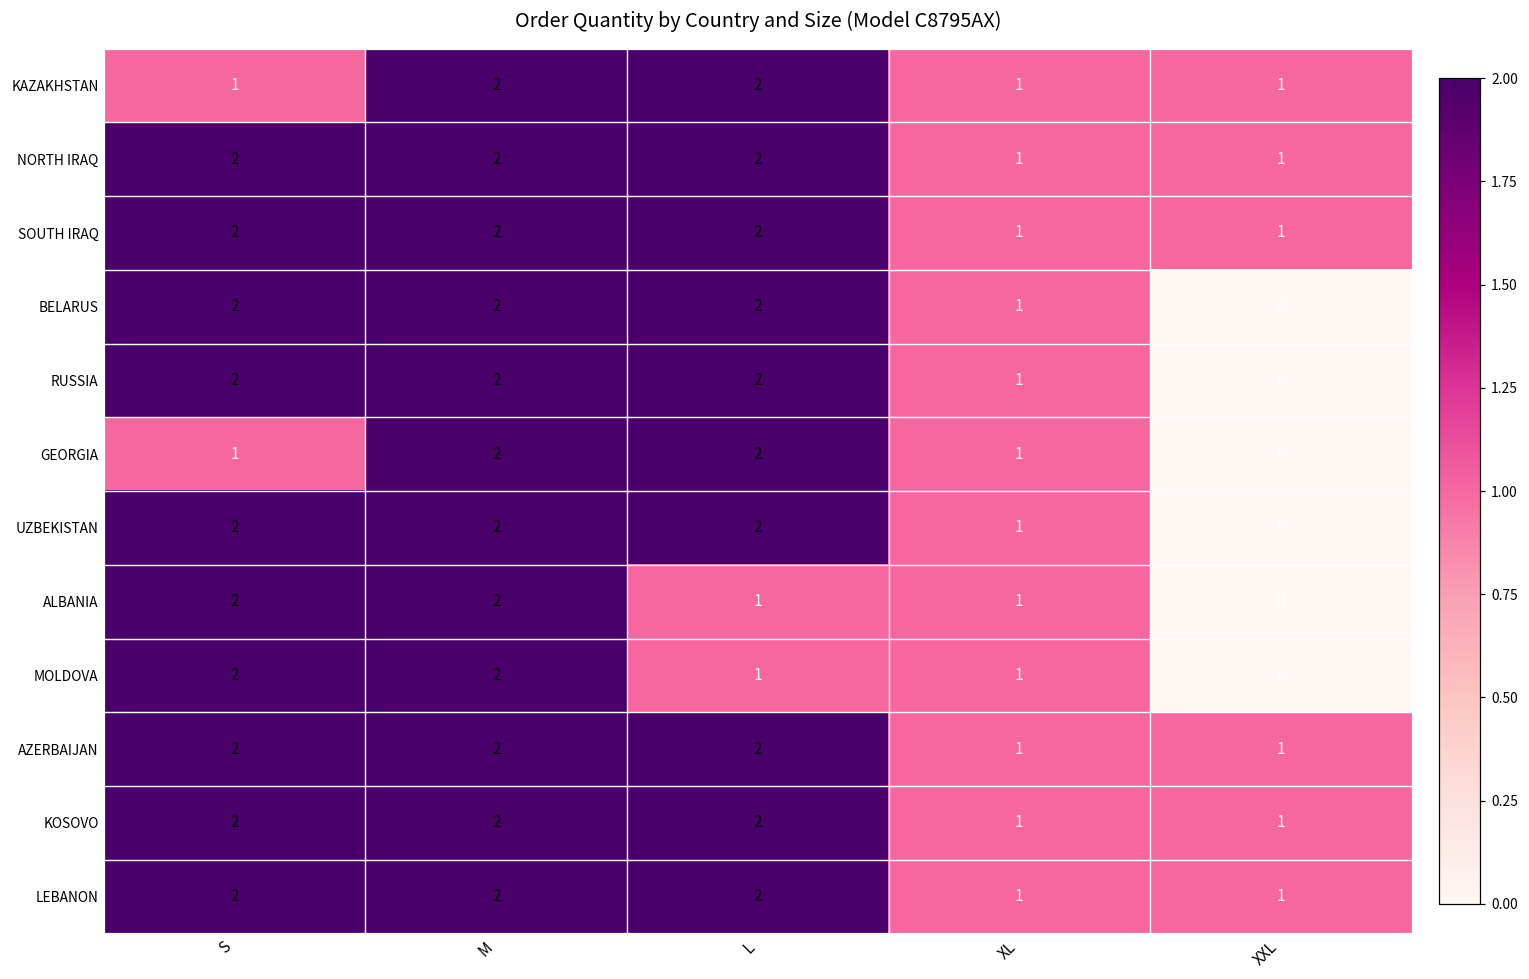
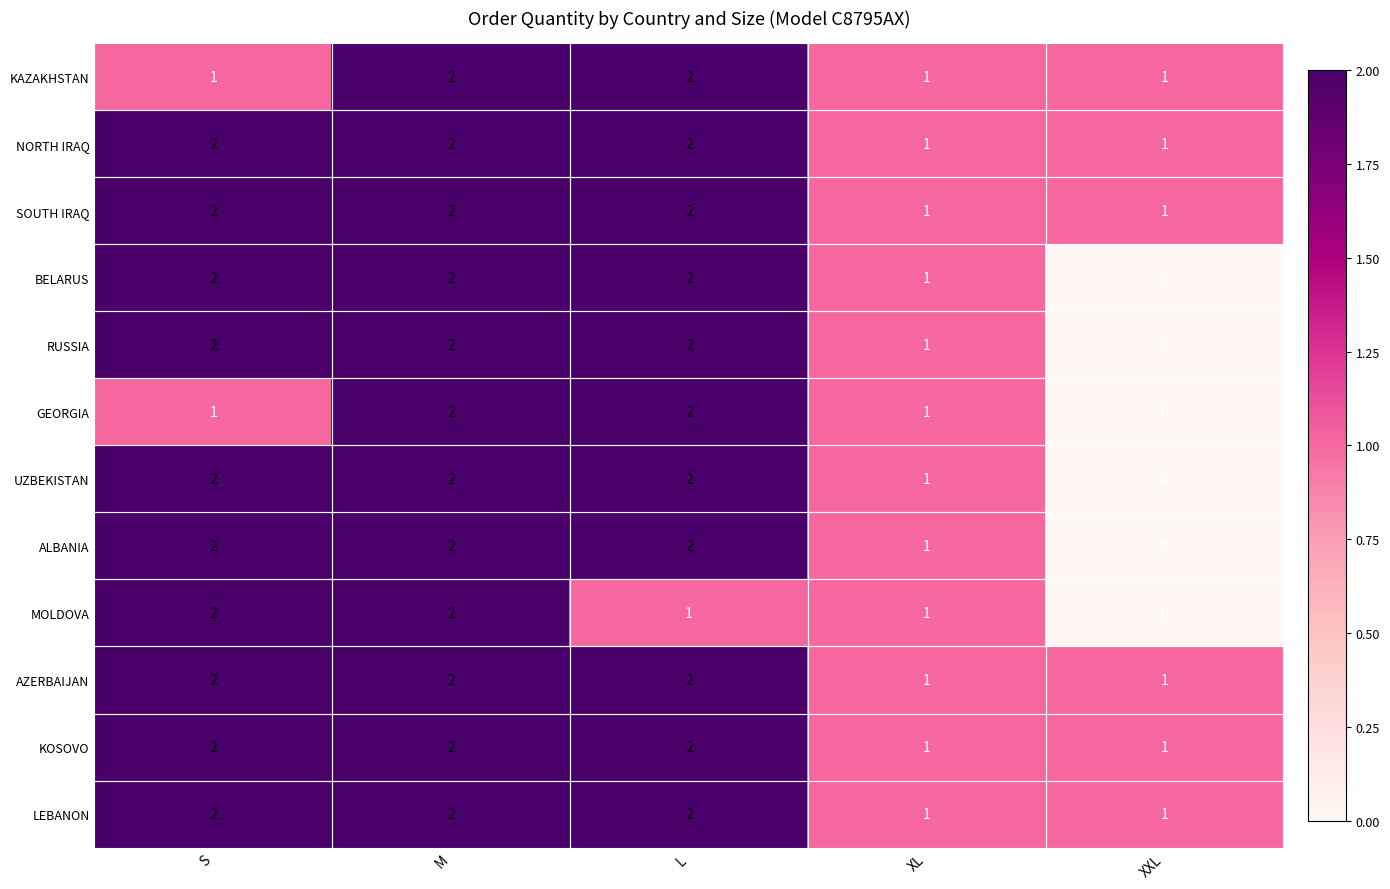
  {
    "KAZAKHSTAN": {
      "S": 1,
      "M": 2,
      "L": 2,
      "XL": 1,
      "XXL": 1
    },
    "NORTH IRAQ": {
      "S": 2,
      "M": 2,
      "L": 2,
      "XL": 1,
      "XXL": 1
    },
    "SOUTH IRAQ": {
      "S": 2,
      "M": 2,
      "L": 2,
      "XL": 1,
      "XXL": 1
    },
    "BELARUS": {
      "S": 2,
      "M": 2,
      "L": 2,
      "XL": 1
    },
    "RUSSIA": {
      "S": 2,
      "M": 2,
      "L": 2,
      "XL": 1
    },
    "GEORGIA": {
      "S": 1,
      "M": 2,
      "L": 2,
      "XL": 1
    },
    "UZBEKISTAN": {
      "S": 2,
      "M": 2,
      "L": 2,
      "XL": 1
    },
    "ALBANIA": {
      "S": 2,
      "M": 2,
-     "L": 1,
+     "L": 2,
      "XL": 1
    },
    "MOLDOVA": {
      "S": 2,
      "M": 2,
      "L": 1,
      "XL": 1
    },
    "AZERBAIJAN": {
      "S": 2,
      "M": 2,
      "L": 2,
      "XL": 1,
      "XXL": 1
    },
    "KOSOVO": {
      "S": 2,
      "M": 2,
      "L": 2,
      "XL": 1,
      "XXL": 1
    },
    "LEBANON": {
      "S": 2,
      "M": 2,
      "L": 2,
      "XL": 1,
      "XXL": 1
    }
  }
